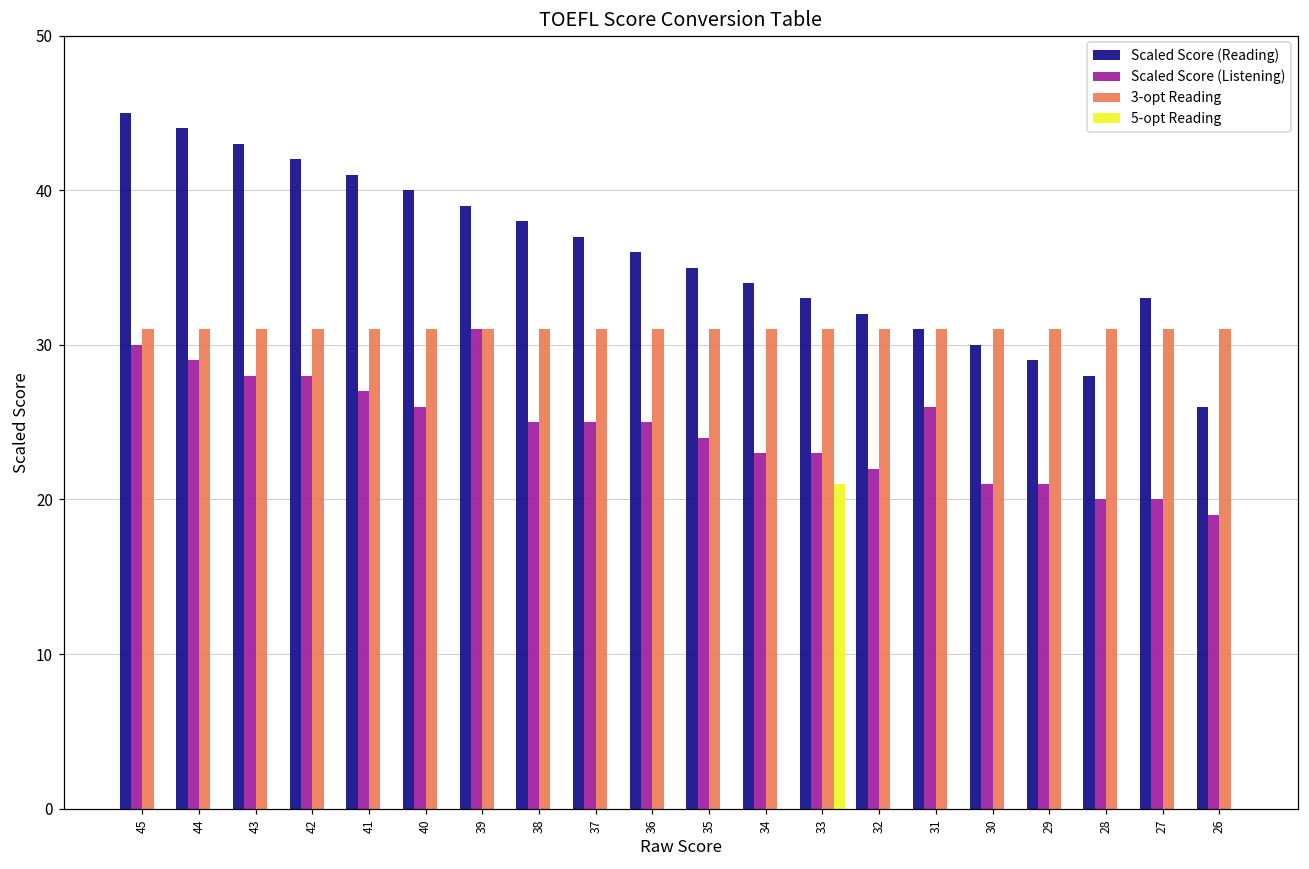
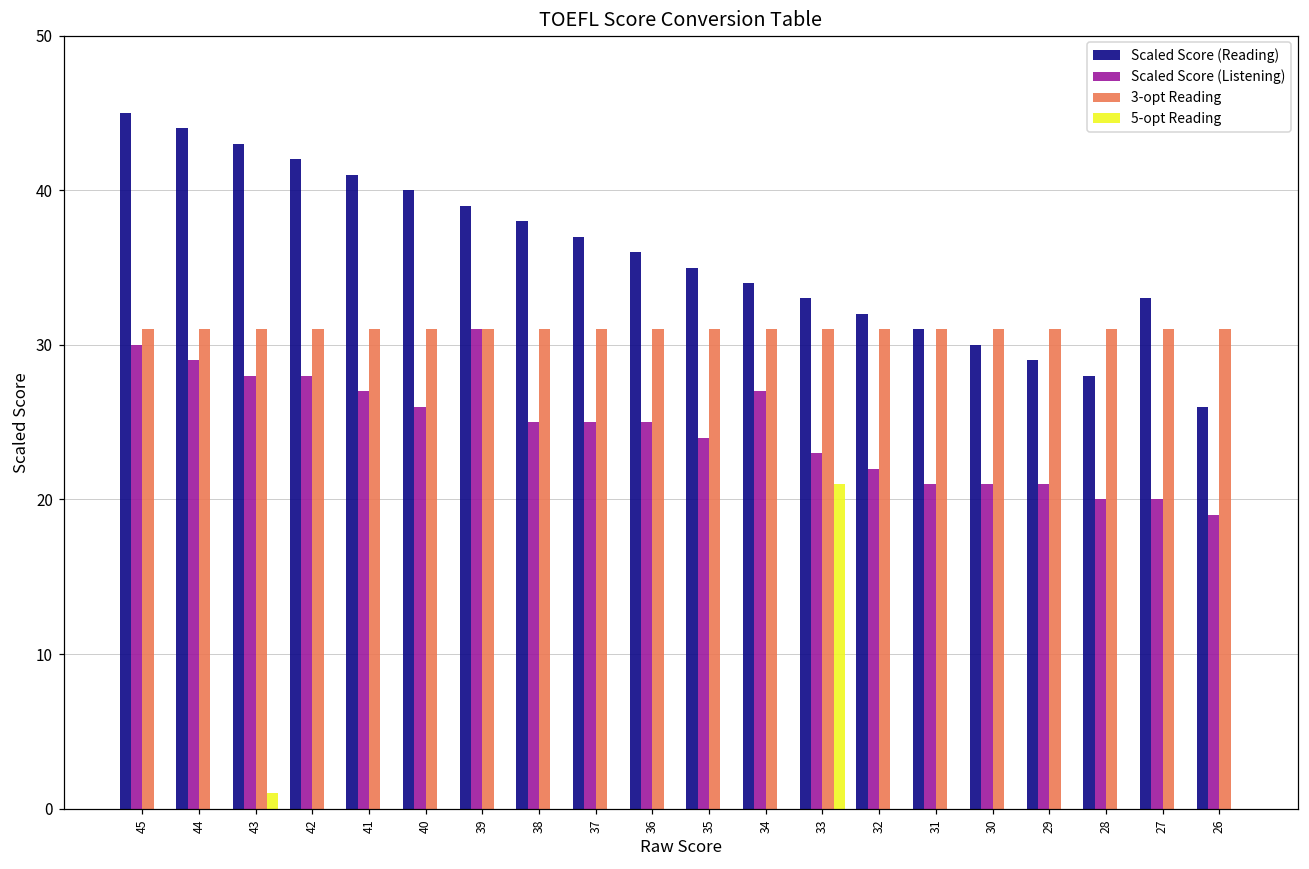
  {
    "Scaled Score (Reading)": {
      "45": 45,
      "44": 44,
      "43": 43,
      "42": 42,
      "41": 41,
      "40": 40,
      "39": 39,
      "38": 38,
      "37": 37,
      "36": 36,
      "35": 35,
      "34": 34,
      "33": 33,
      "32": 32,
      "31": 31,
      "30": 30,
      "29": 29,
      "28": 28,
      "27": 33,
      "26": 26
    },
    "Scaled Score (Listening)": {
      "45": 30,
      "44": 29,
      "43": 28,
      "42": 28,
      "41": 27,
      "40": 26,
      "39": 31,
      "38": 25,
      "37": 25,
      "36": 25,
      "35": 24,
-     "34": 23,
+     "34": 27,
      "33": 23,
      "32": 22,
-     "31": 26,
+     "31": 21,
      "30": 21,
      "29": 21,
      "28": 20,
      "27": 20,
      "26": 19
    },
    "3-opt Reading": {
      "45": 31,
      "44": 31,
      "43": 31,
      "42": 31,
      "41": 31,
      "40": 31,
      "39": 31,
      "38": 31,
      "37": 31,
      "36": 31,
      "35": 31,
      "34": 31,
      "33": 31,
      "32": 31,
      "31": 31,
      "30": 31,
      "29": 31,
      "28": 31,
      "27": 31,
      "26": 31
    },
    "5-opt Reading": {
      "45": 0,
      "44": 0,
-     "43": 0,
+     "43": 1,
      "42": 0,
      "41": 0,
      "40": 0,
      "39": 0,
      "38": 0,
      "37": 0,
      "36": 0,
      "35": 0,
      "34": 0,
      "33": 21,
      "32": 0,
      "31": 0,
      "30": 0,
      "29": 0,
      "28": 0,
      "27": 0,
      "26": 0
    }
  }
